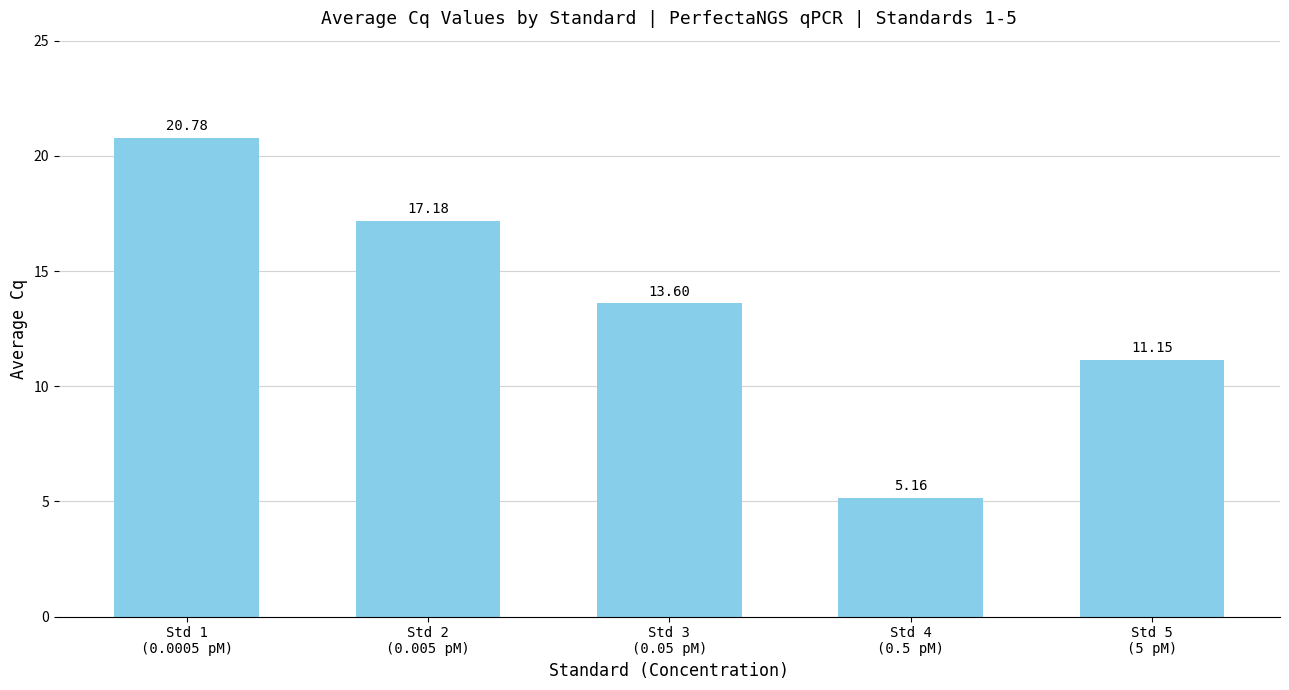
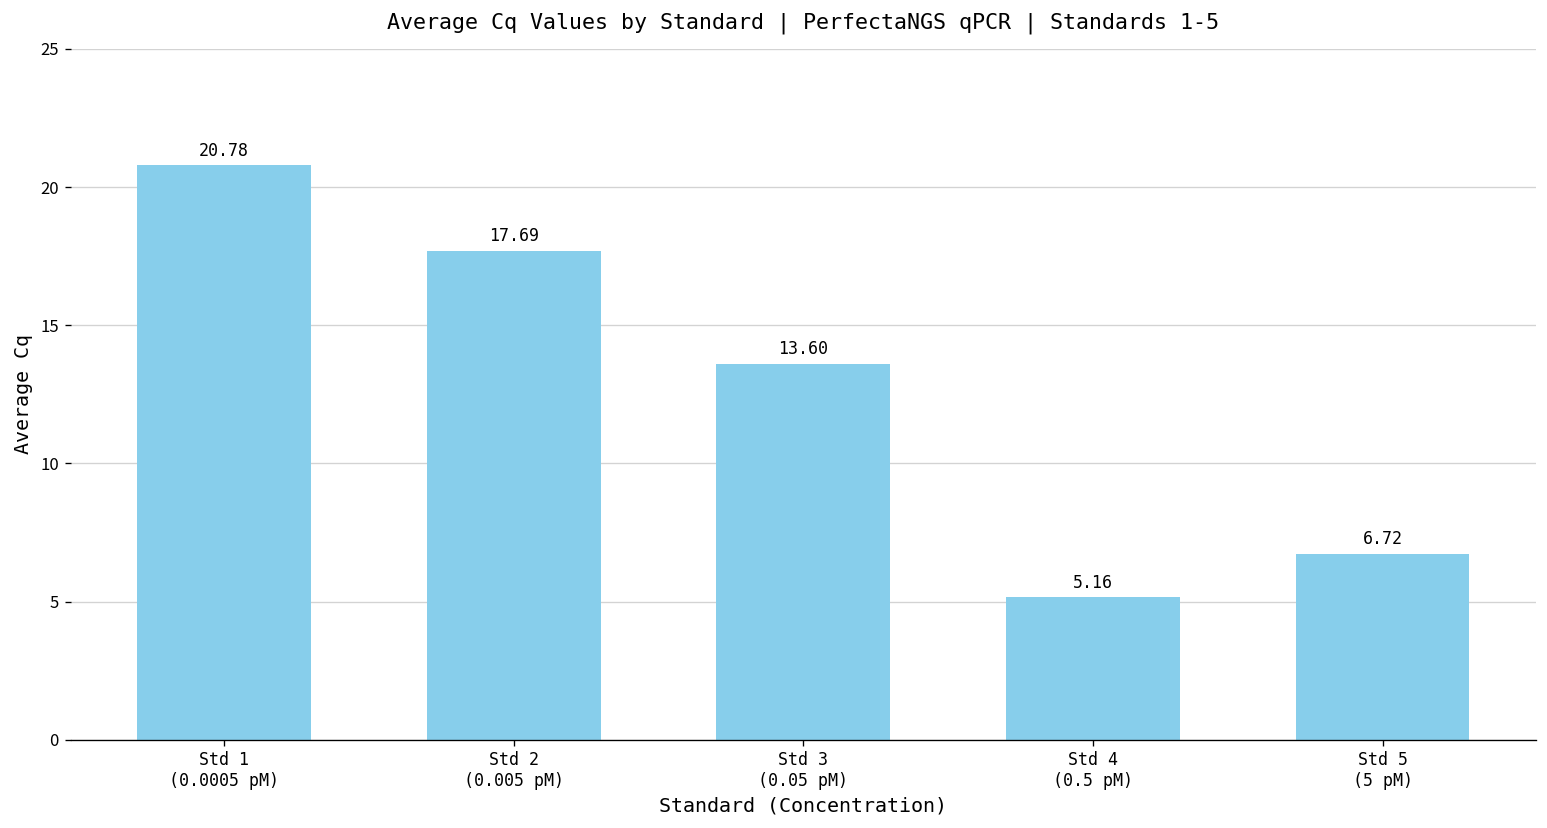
  {
    "Std 1 (0.0005 pM)": 20.78,
-   "Std 2 (0.005 pM)": 17.18,
+   "Std 2 (0.005 pM)": 17.69,
    "Std 3 (0.05 pM)": 13.60,
    "Std 4 (0.5 pM)": 5.16,
-   "Std 5 (5 pM)": 11.15
+   "Std 5 (5 pM)": 6.72
  }
